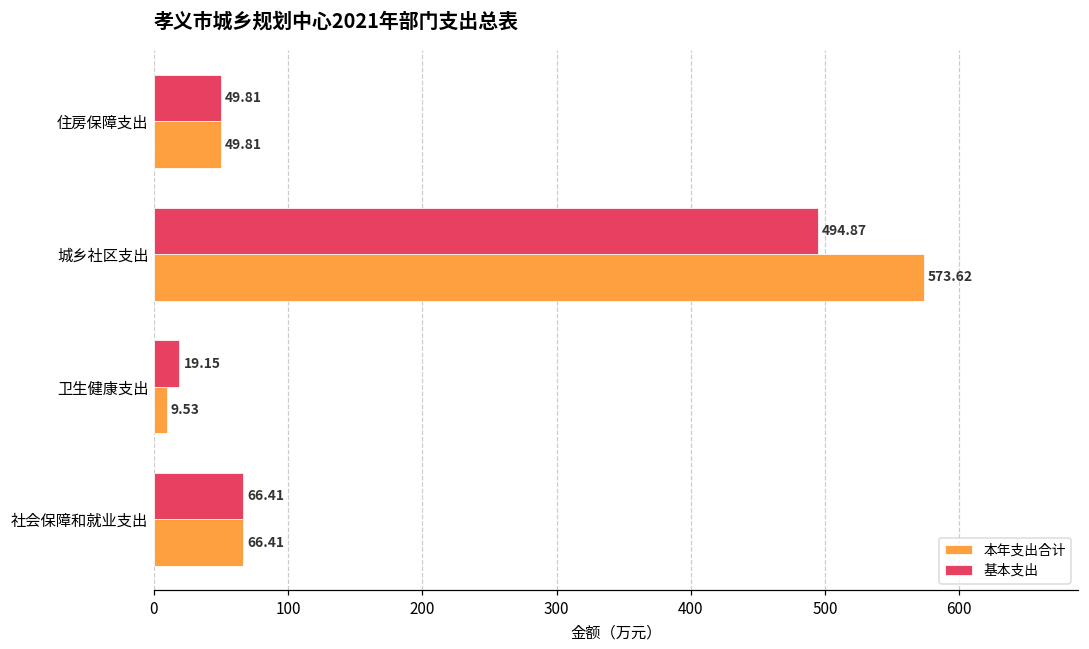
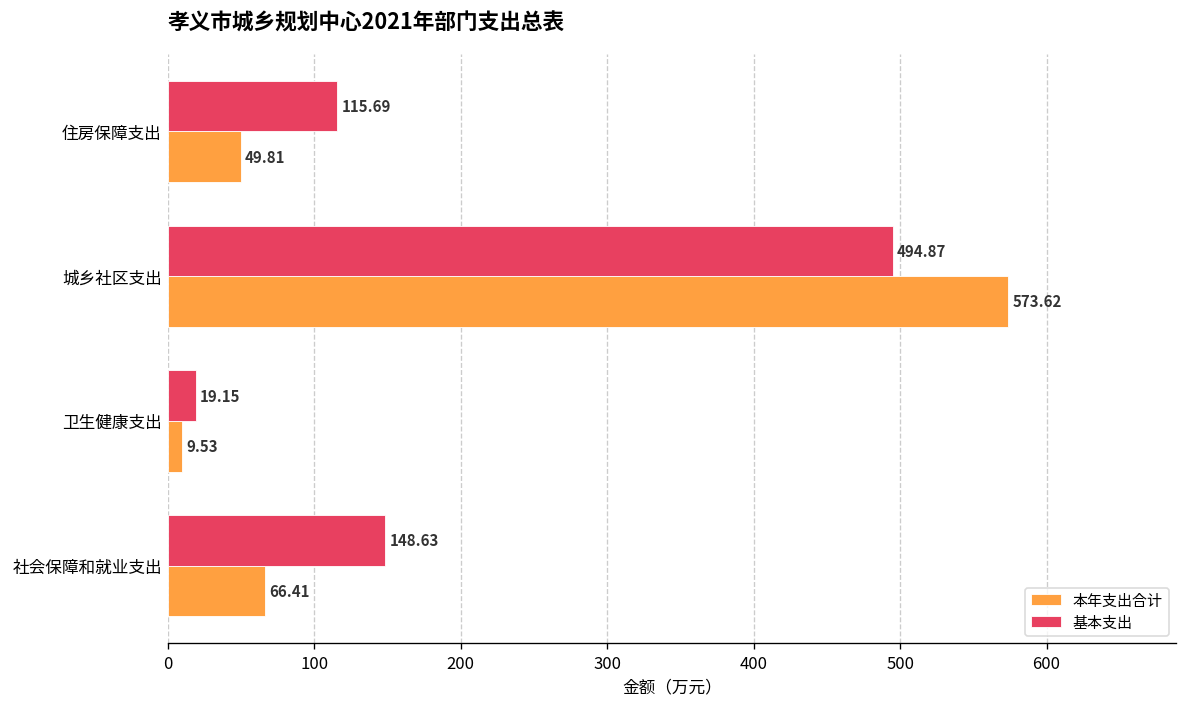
  {
    "本年支出合计": {
      "住房保障支出": 49.81,
      "城乡社区支出": 573.62,
      "卫生健康支出": 9.53,
      "社会保障和就业支出": 66.41
    },
    "基本支出": {
-     "住房保障支出": 49.81,
+     "住房保障支出": 115.69,
      "城乡社区支出": 494.87,
      "卫生健康支出": 19.15,
-     "社会保障和就业支出": 66.41
+     "社会保障和就业支出": 148.63
    }
  }
